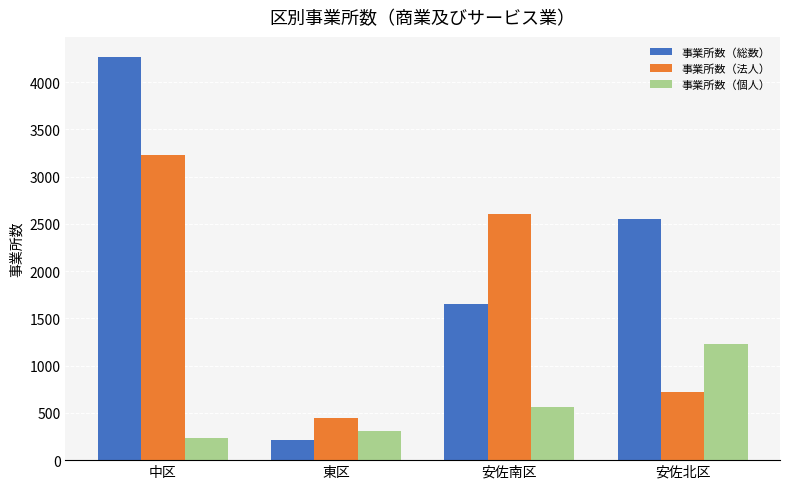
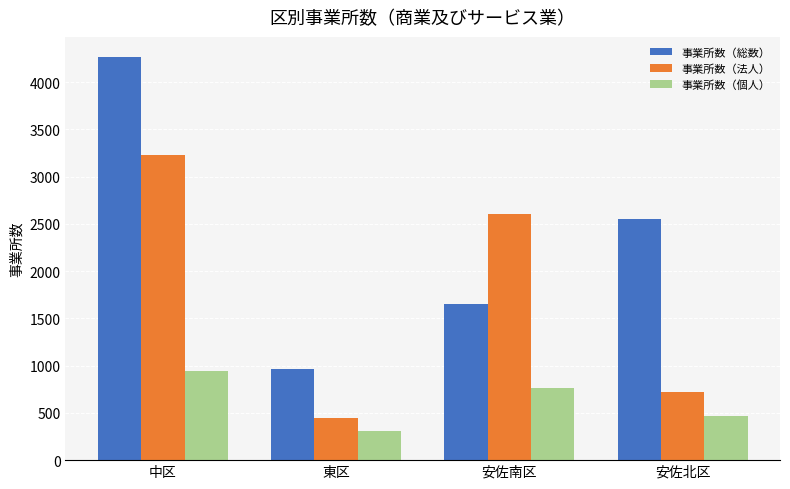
  {
    "事業所数（総数）": {
      "中区": 4300,
-     "東区": 200,
+     "東区": 1000,
      "安佐南区": 1700,
      "安佐北区": 2600
    },
    "事業所数（法人）": {
      "中区": 3200,
      "東区": 400,
      "安佐南区": 2600,
      "安佐北区": 700
    },
    "事業所数（個人）": {
-     "中区": 200,
+     "中区": 900,
      "東区": 300,
-     "安佐南区": 600,
-     "安佐北区": 1200
+     "安佐南区": 800,
+     "安佐北区": 500
    }
  }
